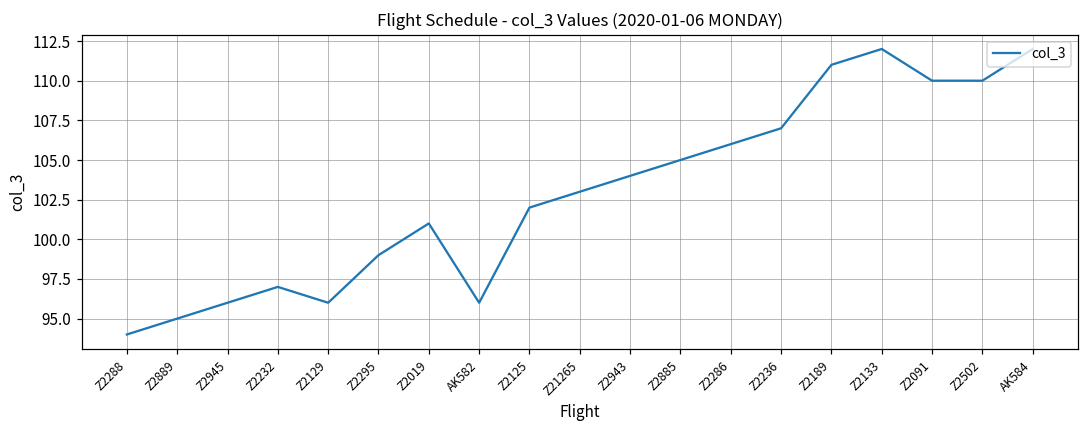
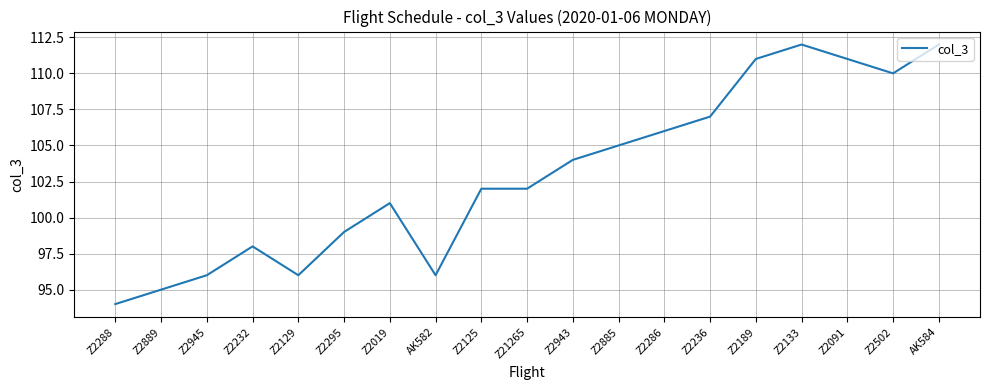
  {
    "Z2288": 94,
    "Z2889": 95,
    "Z2945": 96,
-   "Z2232": 97,
+   "Z2232": 98,
    "Z2129": 96,
    "Z2295": 99,
    "Z2019": 101,
    "AK582": 96,
    "Z2125": 102,
-   "Z21265": 103,
+   "Z21265": 102,
    "Z2943": 104,
    "Z2885": 105,
    "Z2286": 106,
    "Z2236": 107,
    "Z2189": 111,
    "Z2133": 112,
-   "Z2091": 110,
+   "Z2091": 111,
    "Z2502": 110
  }
